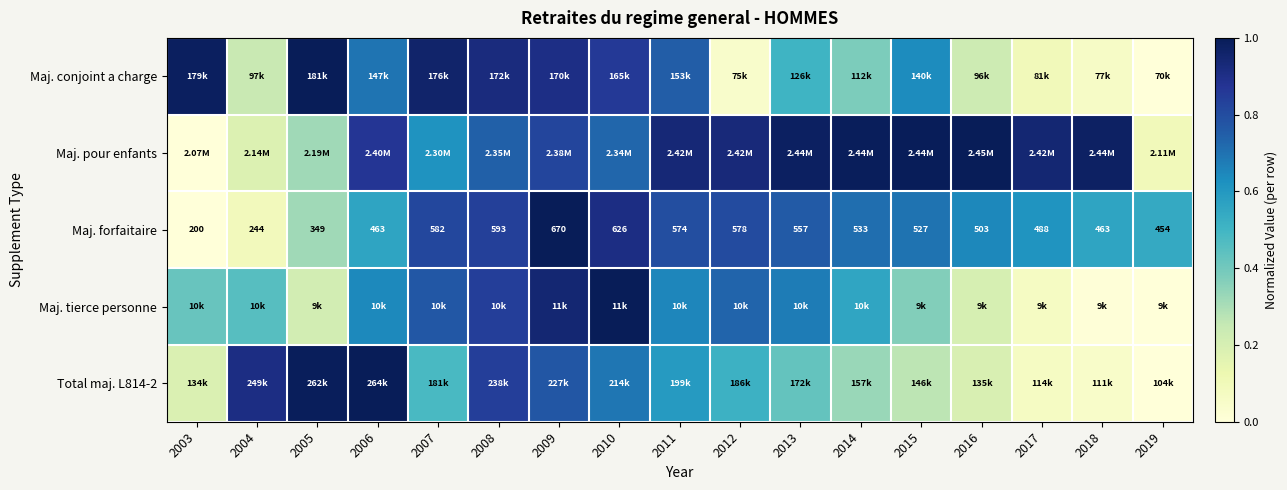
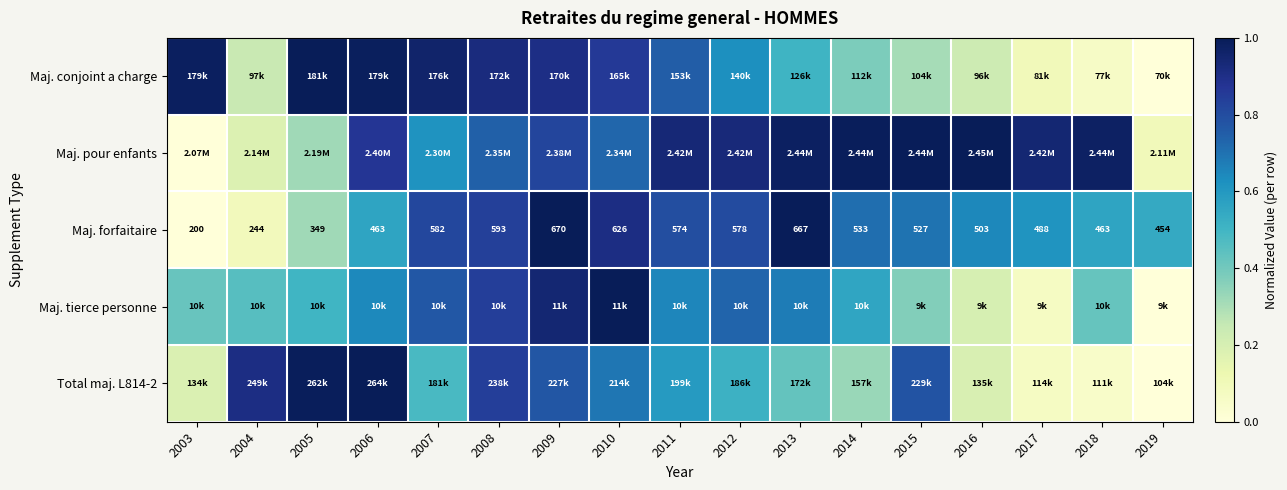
  {
    "Maj. conjoint a charge": {
      "2003": "179k",
      "2004": "97k",
      "2005": "181k",
-     "2006": "147k",
+     "2006": "179k",
      "2007": "176k",
      "2008": "172k",
      "2009": "170k",
      "2010": "165k",
      "2011": "153k",
-     "2012": "75k",
+     "2012": "140k",
      "2013": "126k",
      "2014": "112k",
-     "2015": "140k",
+     "2015": "104k",
      "2016": "96k",
      "2017": "81k",
      "2018": "77k",
      "2019": "70k"
    },
    "Maj. pour enfants": {
      "2003": "2.07M",
      "2004": "2.14M",
      "2005": "2.19M",
      "2006": "2.40M",
      "2007": "2.30M",
      "2008": "2.35M",
      "2009": "2.38M",
      "2010": "2.34M",
      "2011": "2.42M",
      "2012": "2.42M",
      "2013": "2.44M",
      "2014": "2.44M",
      "2015": "2.44M",
      "2016": "2.45M",
      "2017": "2.42M",
      "2018": "2.44M",
      "2019": "2.11M"
    },
    "Maj. forfaitaire": {
      "2003": "200",
      "2004": "244",
      "2005": "349",
      "2006": "463",
      "2007": "582",
      "2008": "593",
      "2009": "670",
      "2010": "626",
      "2011": "574",
      "2012": "578",
-     "2013": "557",
+     "2013": "667",
      "2014": "533",
      "2015": "527",
      "2016": "503",
      "2017": "488",
      "2018": "463",
      "2019": "454"
    },
    "Maj. tierce personne": {
      "2003": "10k",
      "2004": "10k",
-     "2005": "9k",
+     "2005": "10k",
      "2006": "10k",
      "2007": "10k",
      "2008": "10k",
      "2009": "11k",
      "2010": "11k",
      "2011": "10k",
      "2012": "10k",
      "2013": "10k",
      "2014": "10k",
      "2015": "9k",
      "2016": "9k",
      "2017": "9k",
-     "2018": "9k",
+     "2018": "10k",
      "2019": "9k"
    },
    "Total maj. L814-2": {
      "2003": "134k",
      "2004": "249k",
      "2005": "262k",
      "2006": "264k",
      "2007": "181k",
      "2008": "238k",
      "2009": "227k",
      "2010": "214k",
      "2011": "199k",
      "2012": "186k",
      "2013": "172k",
      "2014": "157k",
-     "2015": "146k",
+     "2015": "229k",
      "2016": "135k",
      "2017": "114k",
      "2018": "111k",
      "2019": "104k"
    }
  }
